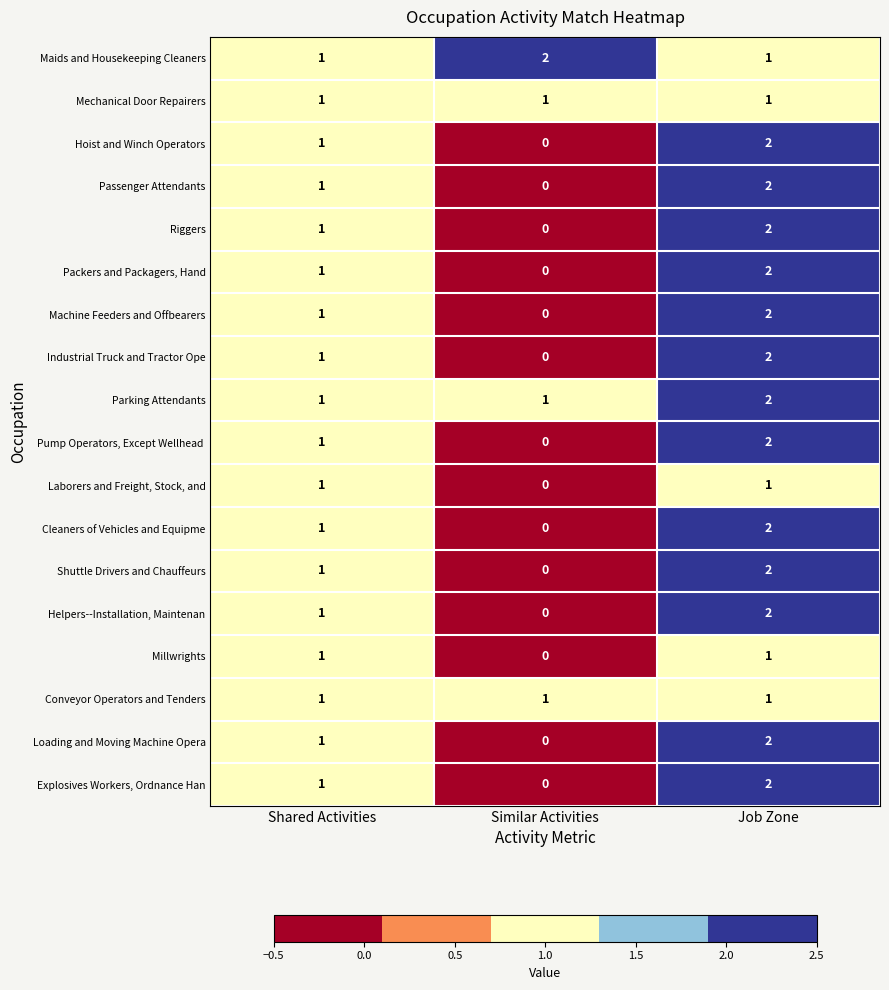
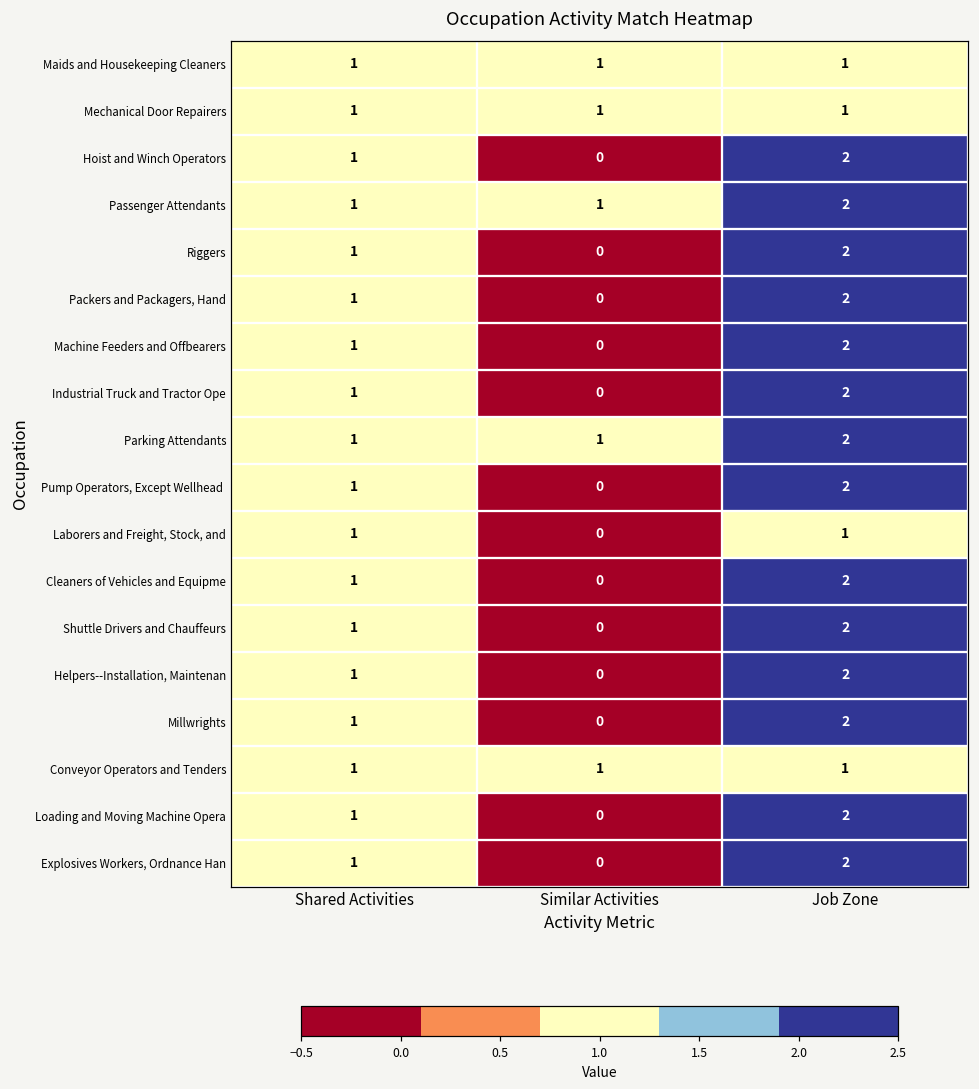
  {
    "Maids and Housekeeping Cleaners": {
      "Shared Activities": 1,
-     "Similar Activities": 2,
+     "Similar Activities": 1,
      "Job Zone": 1
    },
    "Mechanical Door Repairers": {
      "Shared Activities": 1,
      "Similar Activities": 1,
      "Job Zone": 1
    },
    "Hoist and Winch Operators": {
      "Shared Activities": 1,
      "Similar Activities": 0,
      "Job Zone": 2
    },
    "Passenger Attendants": {
      "Shared Activities": 1,
-     "Similar Activities": 0,
+     "Similar Activities": 1,
      "Job Zone": 2
    },
    "Riggers": {
      "Shared Activities": 1,
      "Similar Activities": 0,
      "Job Zone": 2
    },
    "Packers and Packagers, Hand": {
      "Shared Activities": 1,
      "Similar Activities": 0,
      "Job Zone": 2
    },
    "Machine Feeders and Offbearers": {
      "Shared Activities": 1,
      "Similar Activities": 0,
      "Job Zone": 2
    },
    "Industrial Truck and Tractor Ope": {
      "Shared Activities": 1,
      "Similar Activities": 0,
      "Job Zone": 2
    },
    "Parking Attendants": {
      "Shared Activities": 1,
      "Similar Activities": 1,
      "Job Zone": 2
    },
    "Pump Operators, Except Wellhead": {
      "Shared Activities": 1,
      "Similar Activities": 0,
      "Job Zone": 2
    },
    "Laborers and Freight, Stock, and": {
      "Shared Activities": 1,
      "Similar Activities": 0,
      "Job Zone": 1
    },
    "Cleaners of Vehicles and Equipme": {
      "Shared Activities": 1,
      "Similar Activities": 0,
      "Job Zone": 2
    },
    "Shuttle Drivers and Chauffeurs": {
      "Shared Activities": 1,
      "Similar Activities": 0,
      "Job Zone": 2
    },
    "Helpers--Installation, Maintenan": {
      "Shared Activities": 1,
      "Similar Activities": 0,
      "Job Zone": 2
    },
    "Millwrights": {
      "Shared Activities": 1,
      "Similar Activities": 0,
-     "Job Zone": 1
+     "Job Zone": 2
    },
    "Conveyor Operators and Tenders": {
      "Shared Activities": 1,
      "Similar Activities": 1,
      "Job Zone": 1
    },
    "Loading and Moving Machine Opera": {
      "Shared Activities": 1,
      "Similar Activities": 0,
      "Job Zone": 2
    },
    "Explosives Workers, Ordnance Han": {
      "Shared Activities": 1,
      "Similar Activities": 0,
      "Job Zone": 2
    }
  }
